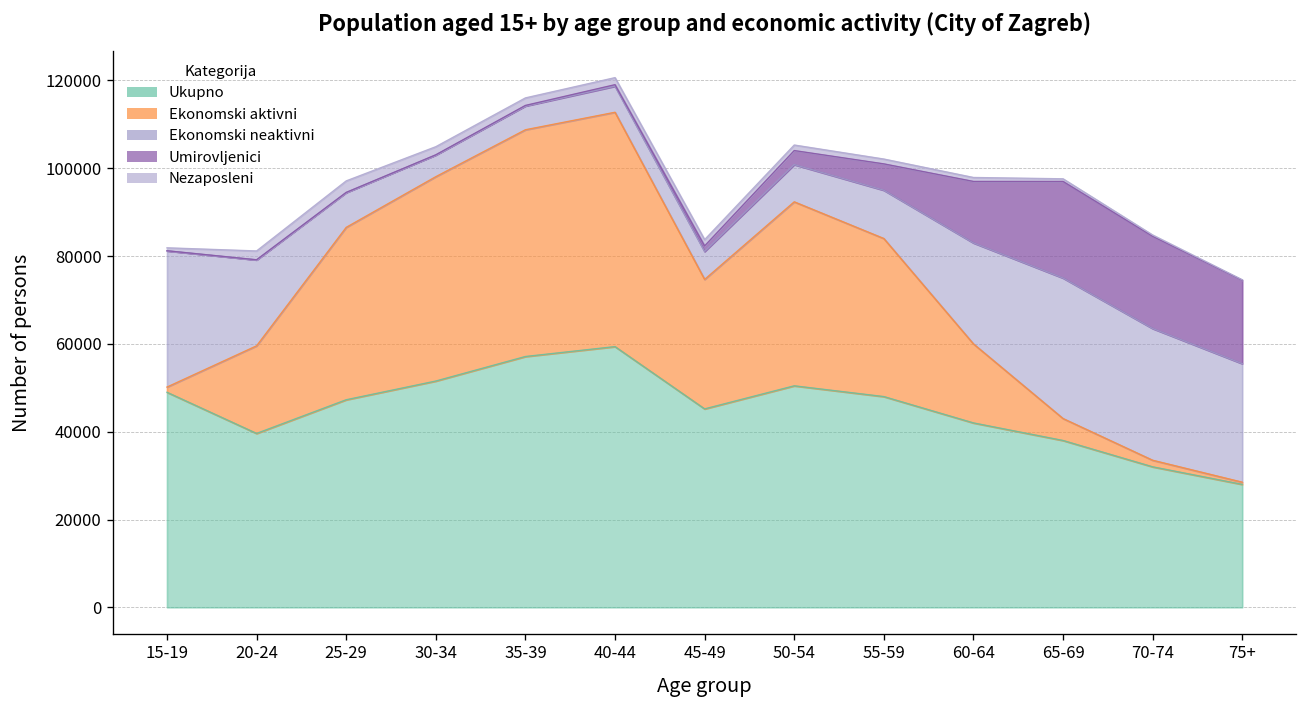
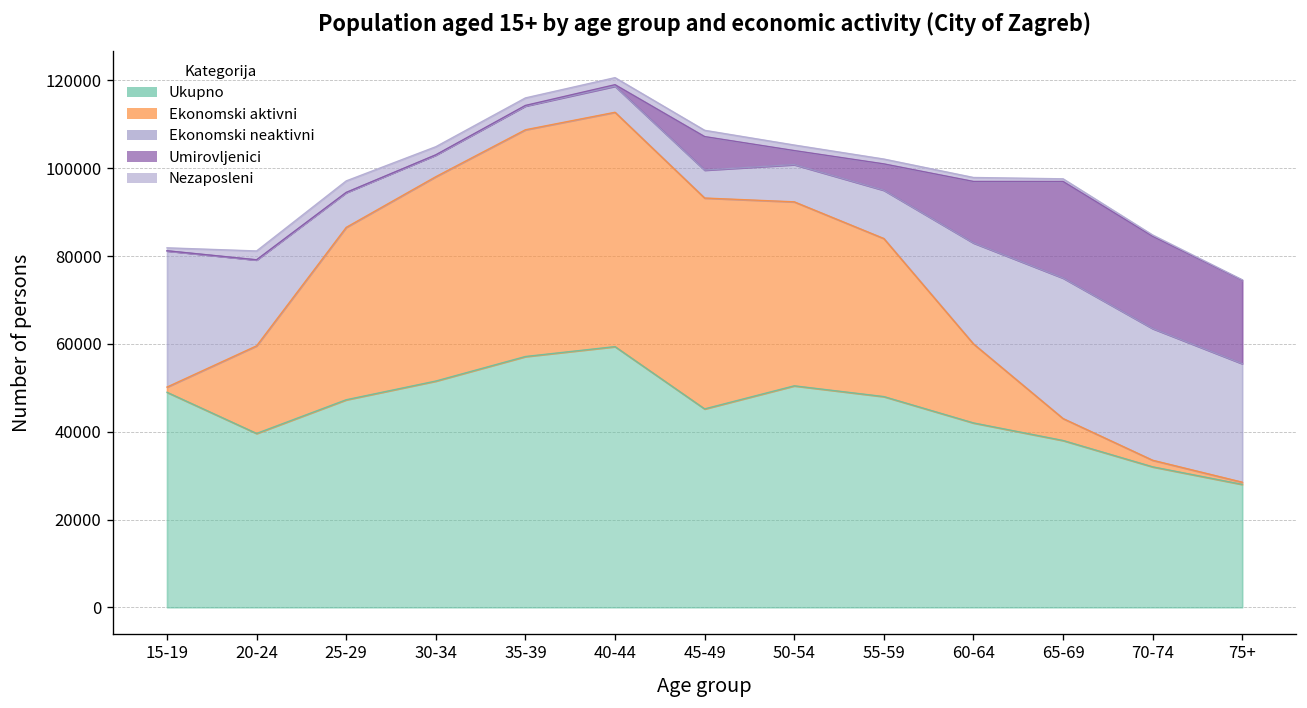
  {
    "Ukupno": {
      "15-19": 49000,
      "20-24": 40000,
      "25-29": 47000,
      "30-34": 52000,
      "35-39": 57000,
      "40-44": 59000,
      "45-49": 45000,
      "50-54": 50000,
      "55-59": 48000,
      "60-64": 42000,
      "65-69": 38000,
      "70-74": 32000
    },
    "Ekonomski aktivni": {
      "15-19": 1000,
      "20-24": 20000,
      "25-29": 39000,
      "30-34": 47000,
      "35-39": 52000,
      "40-44": 53000,
-     "45-49": 29000,
+     "45-49": 48000,
      "50-54": 42000,
      "55-59": 36000,
      "60-64": 18000,
      "65-69": 5000,
      "70-74": 2000
    },
    "Umirovljenici": {
-     "45-49": 1000,
+     "45-49": 8000,
      "50-54": 3000,
      "55-59": 6000,
      "60-64": 14000
    }
  }
